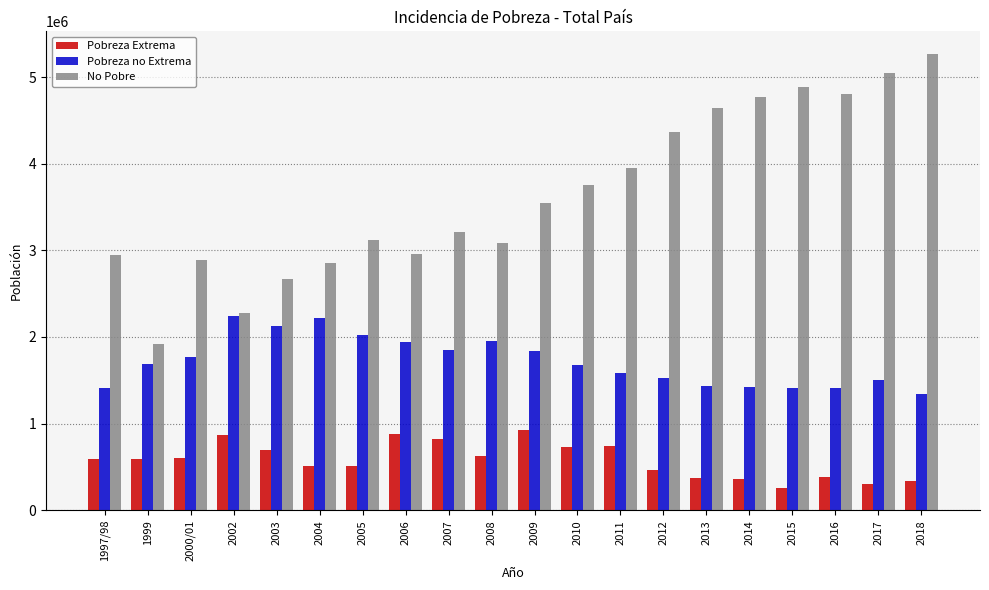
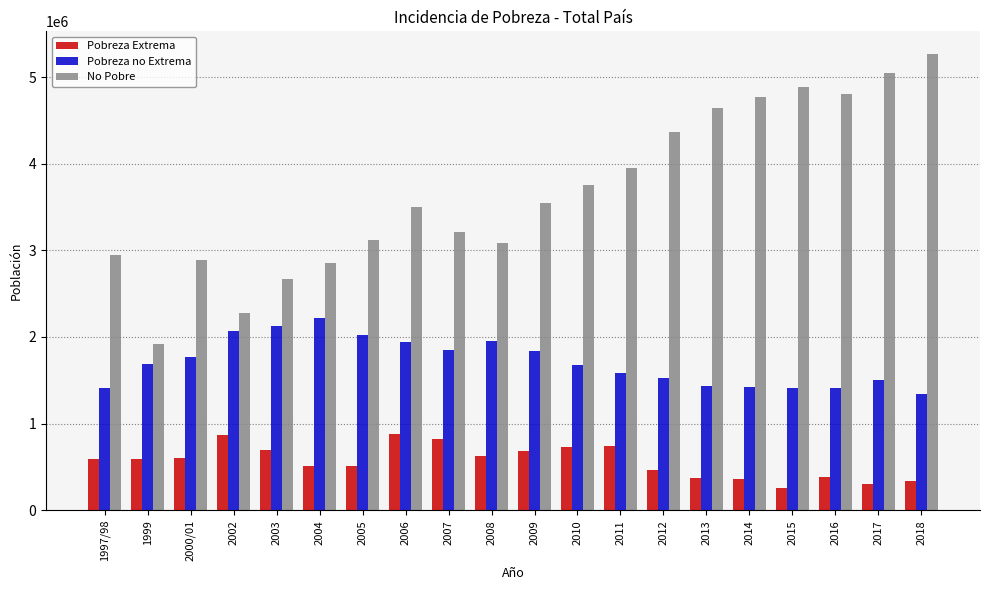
  {
    "Pobreza Extrema": {
      "1997/98": 600000,
      "1999": 600000,
      "2000/01": 600000,
      "2002": 900000,
      "2003": 700000,
      "2004": 500000,
      "2005": 500000,
      "2006": 900000,
      "2007": 800000,
      "2008": 600000,
-     "2009": 900000,
+     "2009": 700000,
      "2010": 700000,
      "2011": 700000,
      "2012": 500000,
      "2013": 400000,
      "2014": 400000,
      "2015": 300000,
      "2016": 400000,
      "2017": 300000,
      "2018": 300000
    },
    "Pobreza no Extrema": {
      "1997/98": 1400000,
      "1999": 1700000,
      "2000/01": 1800000,
-     "2002": 2200000,
+     "2002": 2100000,
      "2003": 2100000,
      "2004": 2200000,
      "2005": 2000000,
      "2006": 1900000,
      "2007": 1800000,
      "2008": 2000000,
      "2009": 1800000,
      "2010": 1700000,
      "2011": 1600000,
      "2012": 1500000,
      "2013": 1400000,
      "2014": 1400000,
      "2015": 1400000,
      "2016": 1400000,
      "2017": 1500000,
      "2018": 1300000
    },
    "No Pobre": {
      "1997/98": 2900000,
      "1999": 1900000,
      "2000/01": 2900000,
      "2002": 2300000,
      "2003": 2700000,
      "2004": 2900000,
      "2005": 3100000,
-     "2006": 3000000,
+     "2006": 3500000,
      "2007": 3200000,
      "2008": 3100000,
      "2009": 3500000,
      "2010": 3800000,
      "2011": 3900000,
      "2012": 4400000,
      "2013": 4600000,
      "2014": 4800000,
      "2015": 4900000,
      "2016": 4800000,
      "2017": 5000000,
      "2018": 5300000
    }
  }
